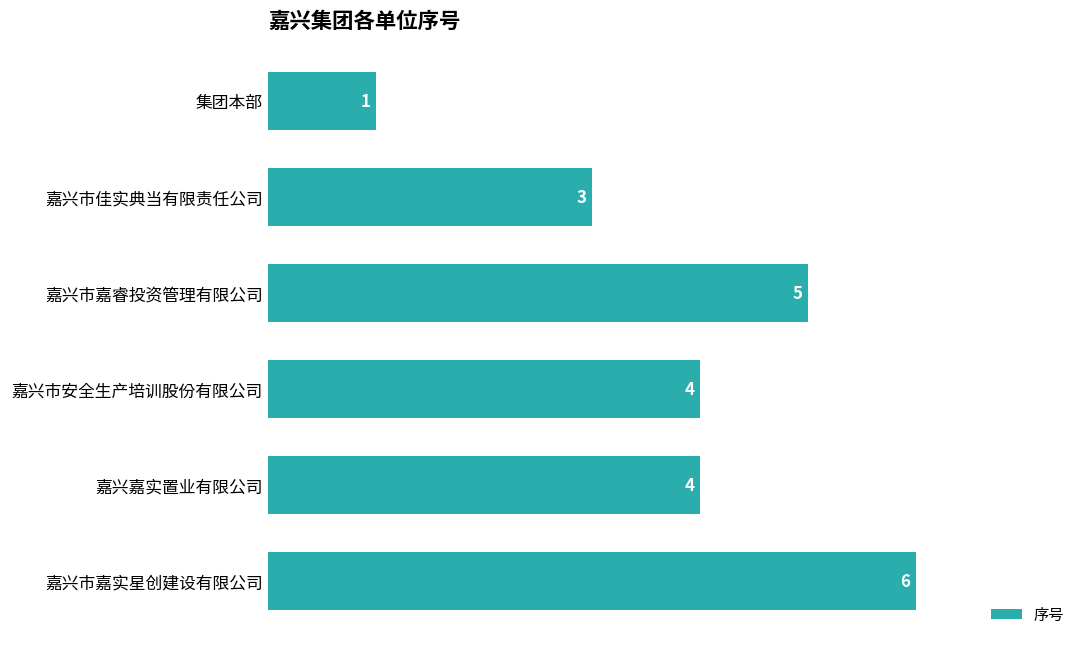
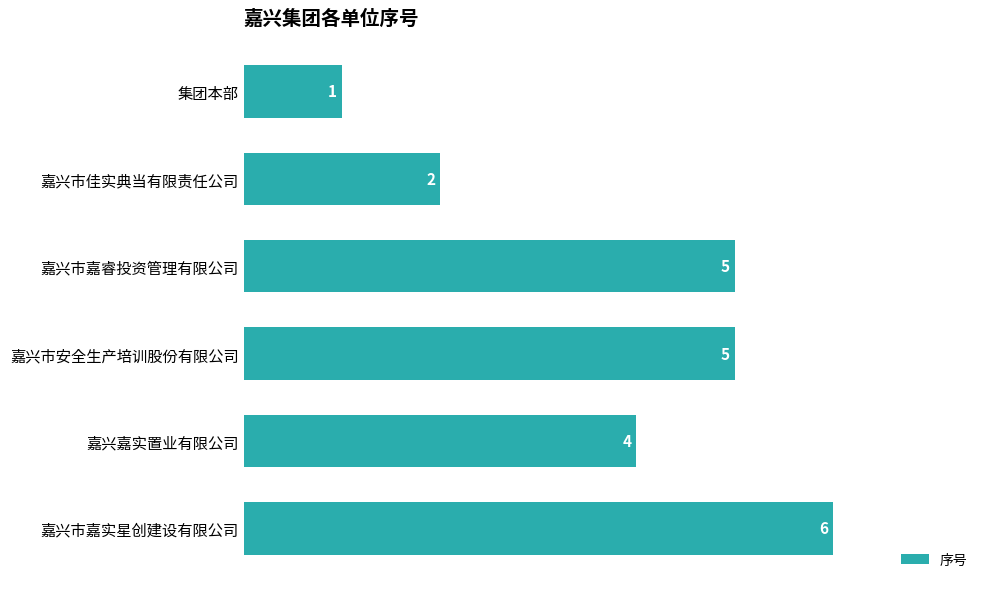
  {
    "集团本部": 1,
-   "嘉兴市佳实典当有限责任公司": 3,
+   "嘉兴市佳实典当有限责任公司": 2,
    "嘉兴市嘉睿投资管理有限公司": 5,
-   "嘉兴市安全生产培训股份有限公司": 4,
+   "嘉兴市安全生产培训股份有限公司": 5,
    "嘉兴嘉实置业有限公司": 4,
    "嘉兴市嘉实星创建设有限公司": 6
  }
